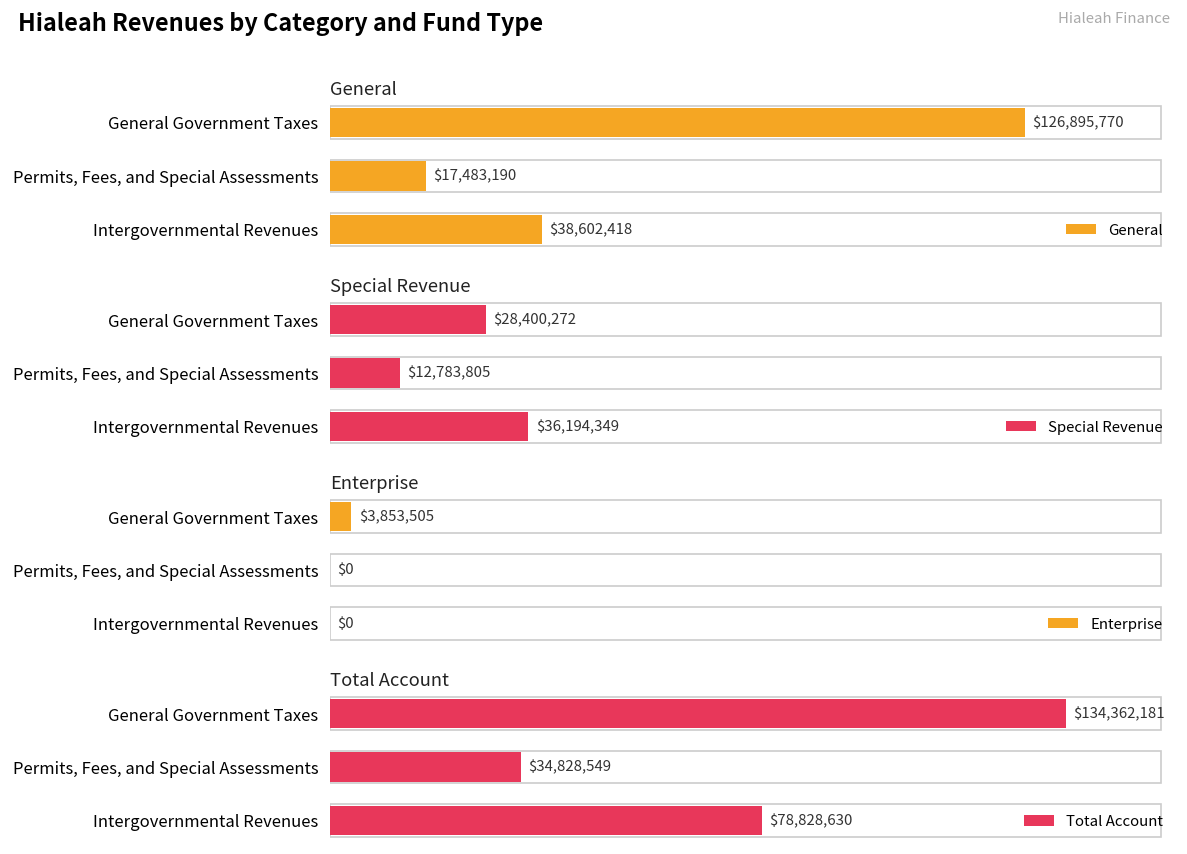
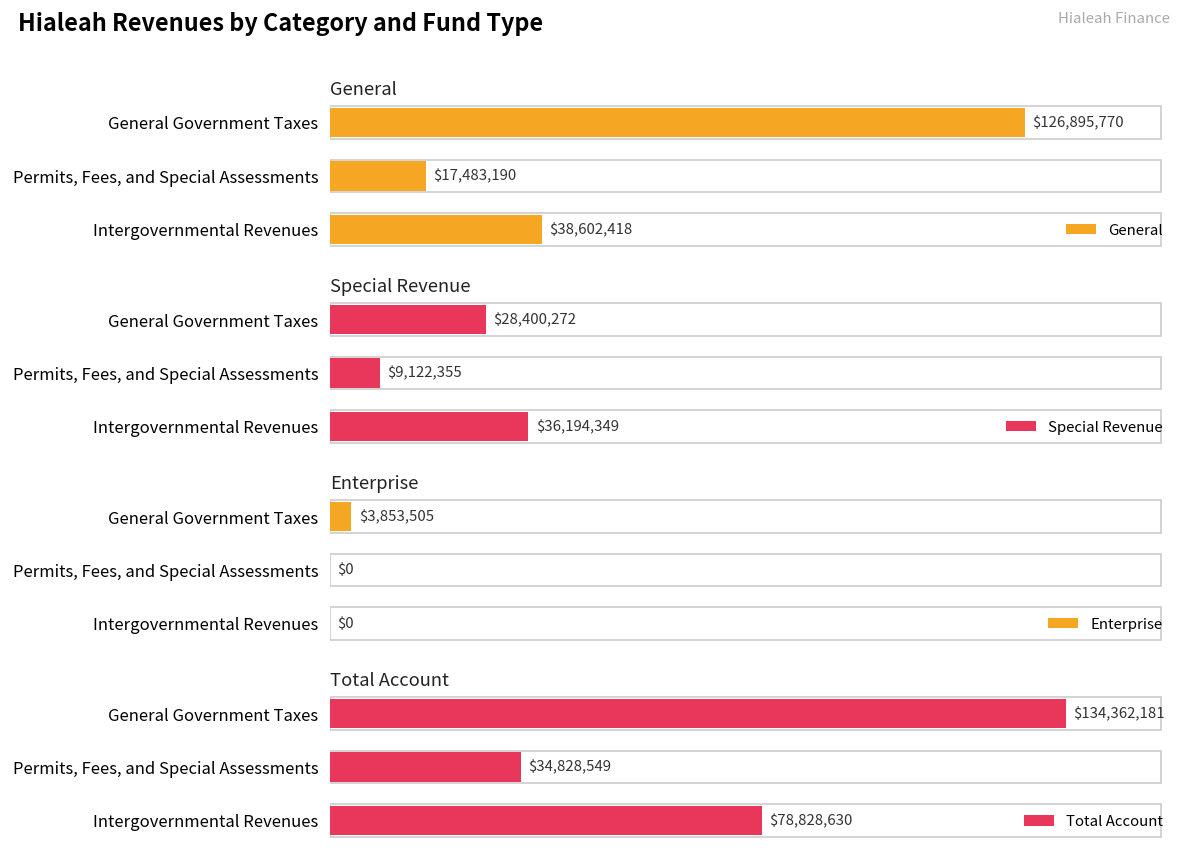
  {
    "General": {
      "General Government Taxes": "$126,895,770",
      "Permits, Fees, and Special Assessments": "$17,483,190",
      "Intergovernmental Revenues": "$38,602,418"
    },
    "Special Revenue": {
      "General Government Taxes": "$28,400,272",
-     "Permits, Fees, and Special Assessments": "$12,783,805",
+     "Permits, Fees, and Special Assessments": "$9,122,355",
      "Intergovernmental Revenues": "$36,194,349"
    },
    "Enterprise": {
      "General Government Taxes": "$3,853,505",
      "Permits, Fees, and Special Assessments": "$0",
      "Intergovernmental Revenues": "$0"
    },
    "Total Account": {
      "General Government Taxes": "$134,362,181",
      "Permits, Fees, and Special Assessments": "$34,828,549",
      "Intergovernmental Revenues": "$78,828,630"
    }
  }
